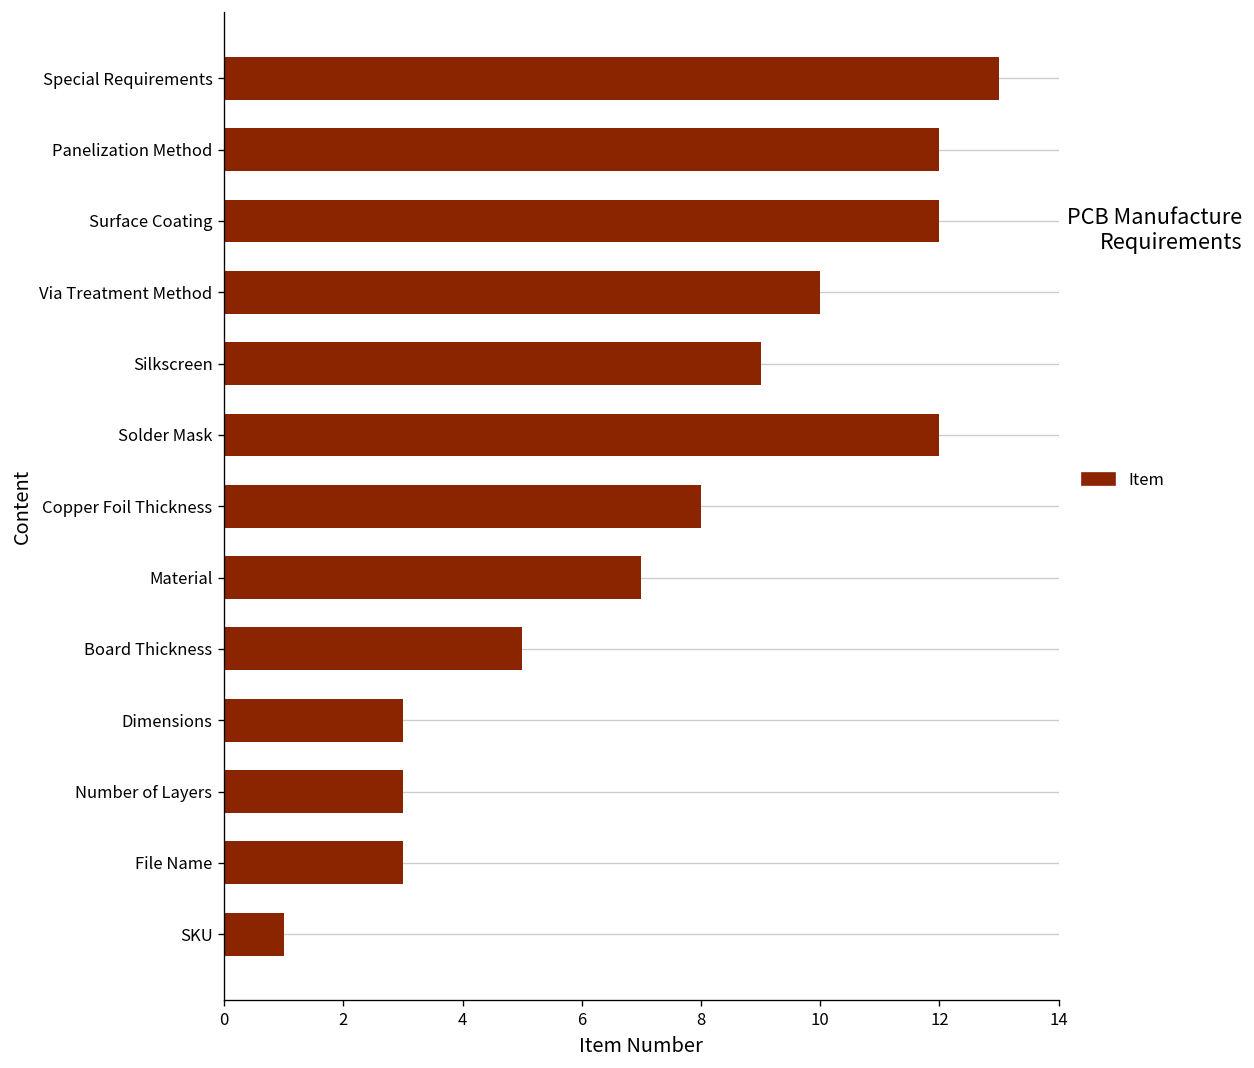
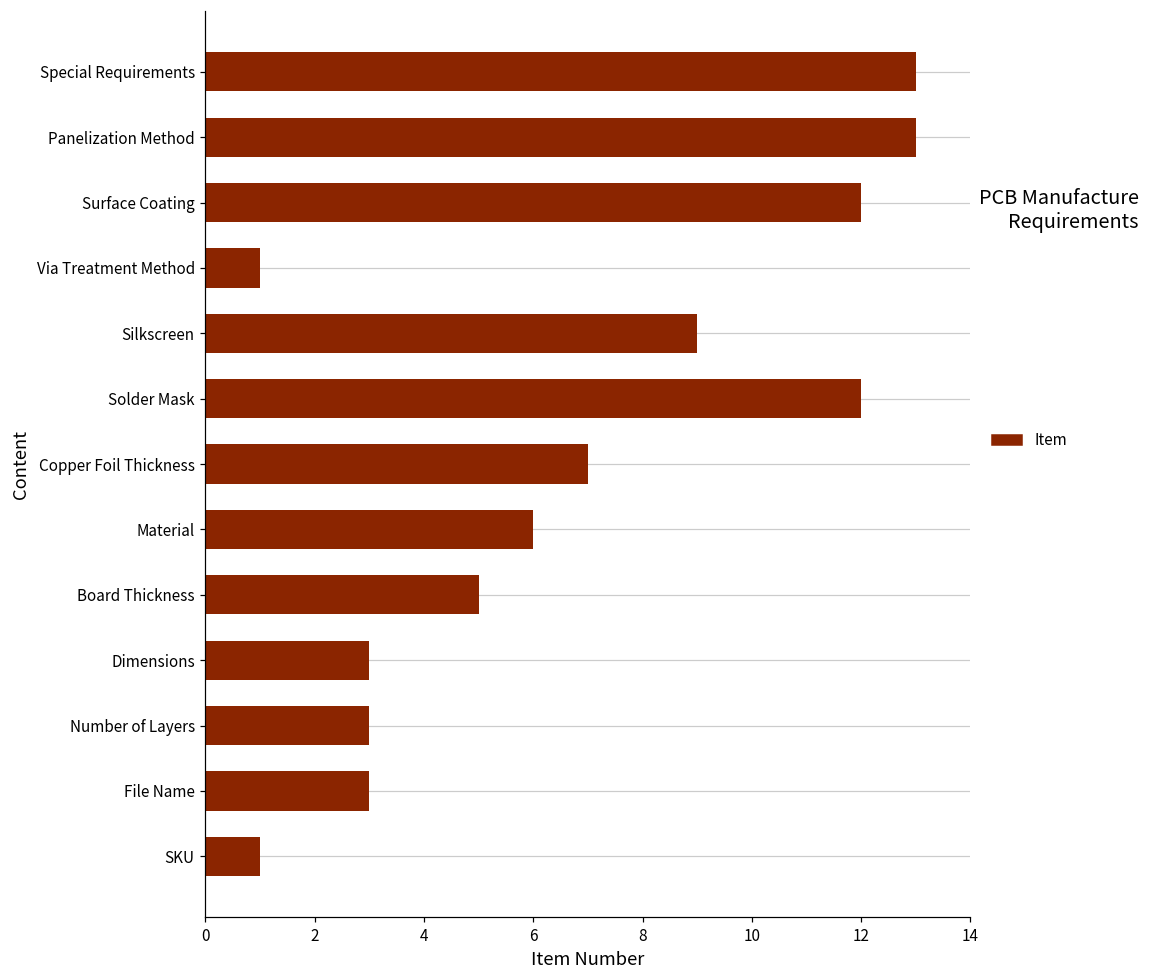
  {
    "Special Requirements": 13,
-   "Panelization Method": 12,
+   "Panelization Method": 13,
    "Surface Coating": 12,
-   "Via Treatment Method": 10,
+   "Via Treatment Method": 1,
    "Silkscreen": 9,
    "Solder Mask": 12,
-   "Copper Foil Thickness": 8,
-   "Material": 7,
+   "Copper Foil Thickness": 7,
+   "Material": 6,
    "Board Thickness": 5,
    "Dimensions": 3,
    "Number of Layers": 3,
    "File Name": 3,
    "SKU": 1
  }
